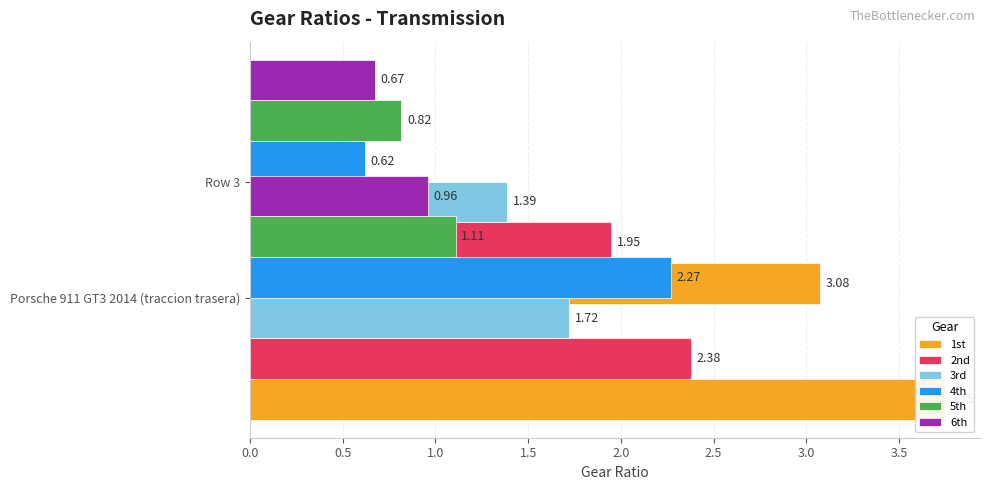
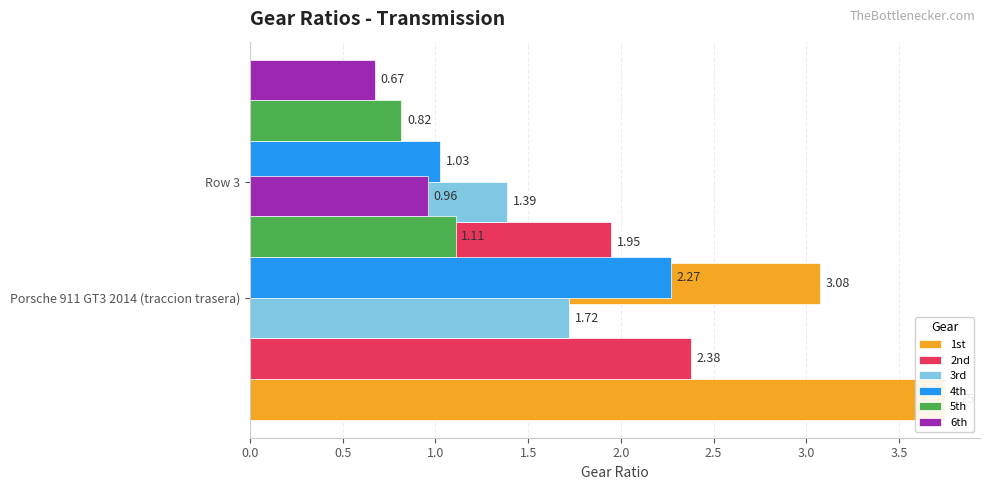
  {
    "3rd": {
      "Row 3": 1.39,
      "Porsche 911 GT3 2014 (traccion trasera)": 1.72
    },
    "4th": {
-     "Row 3": 0.62
+     "Row 3": 1.03
    }
  }
